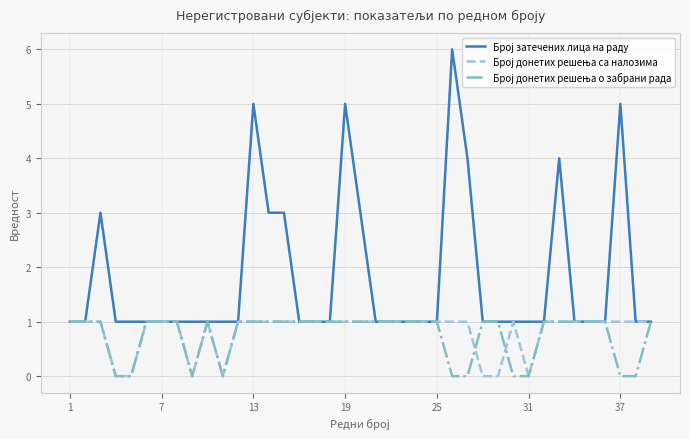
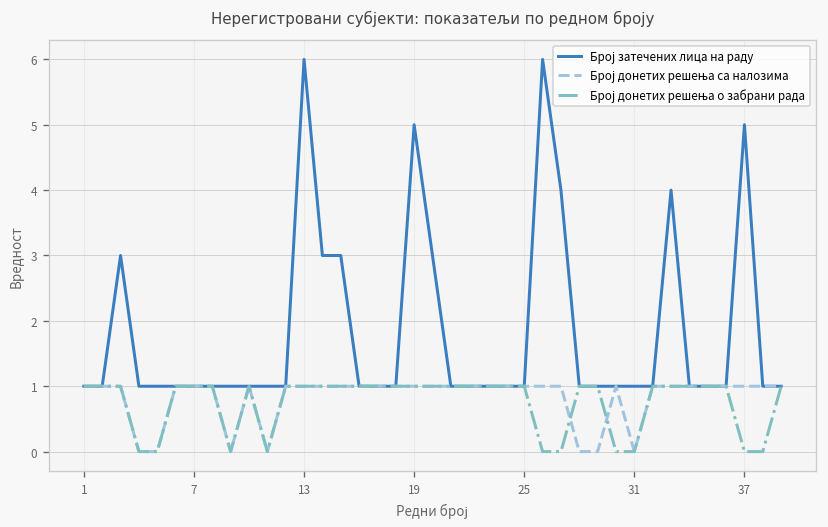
  {
    "Број затечених лица на раду": {
-     "13": 5,
+     "13": 6,
      "19": 5,
      "31": 1,
      "37": 5
    }
  }
